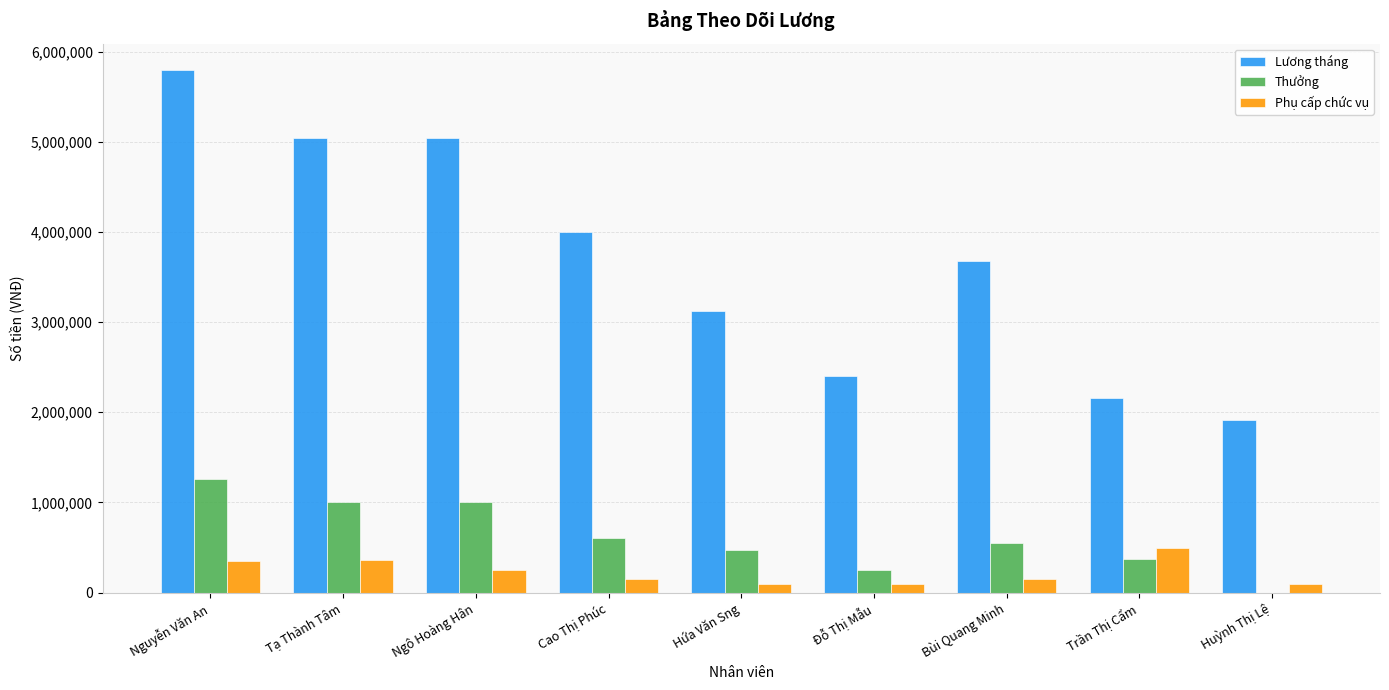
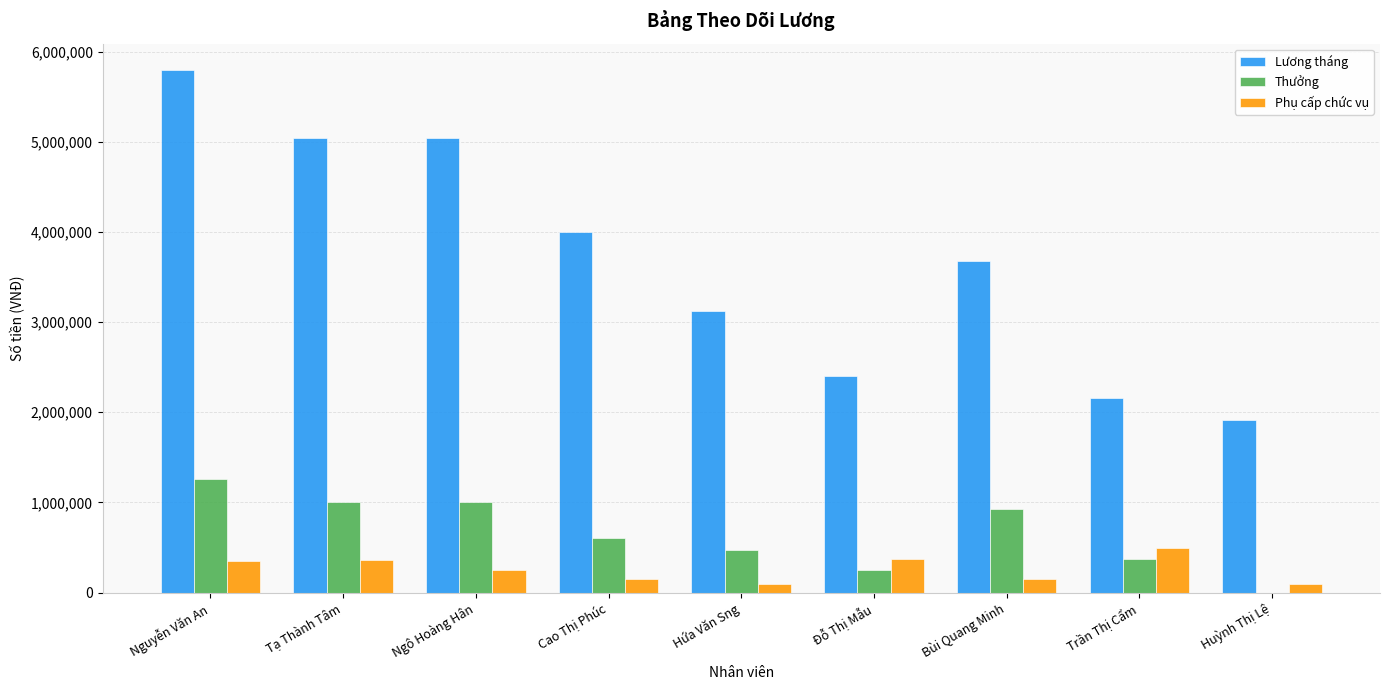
  {
    "Lương tháng": {
      "Nguyễn Văn An": "5,800,000",
      "Tạ Thành Tâm": "5,000,000",
      "Ngô Hoàng Hân": "5,000,000",
      "Cao Thị Phúc": "4,000,000",
      "Hứa Văn Sng": "3,100,000",
      "Đỗ Thị Mẫu": "2,400,000",
      "Bùi Quang Minh": "3,700,000",
      "Trần Thị Cẩm": "2,200,000",
      "Huỳnh Thị Lệ": "1,900,000"
    },
    "Thưởng": {
      "Nguyễn Văn An": "1,300,000",
      "Tạ Thành Tâm": "1,000,000",
      "Ngô Hoàng Hân": "1,000,000",
      "Cao Thị Phúc": "600,000",
      "Hứa Văn Sng": "500,000",
      "Đỗ Thị Mẫu": "300,000",
-     "Bùi Quang Minh": "600,000",
+     "Bùi Quang Minh": "900,000",
      "Trần Thị Cẩm": "400,000",
      "Huỳnh Thị Lệ": "0"
    },
    "Phụ cấp chức vụ": {
      "Nguyễn Văn An": "400,000",
      "Tạ Thành Tâm": "400,000",
      "Ngô Hoàng Hân": "300,000",
      "Cao Thị Phúc": "200,000",
      "Hứa Văn Sng": "100,000",
-     "Đỗ Thị Mẫu": "100,000",
+     "Đỗ Thị Mẫu": "400,000",
      "Bùi Quang Minh": "200,000",
      "Trần Thị Cẩm": "500,000",
      "Huỳnh Thị Lệ": "100,000"
    }
  }
